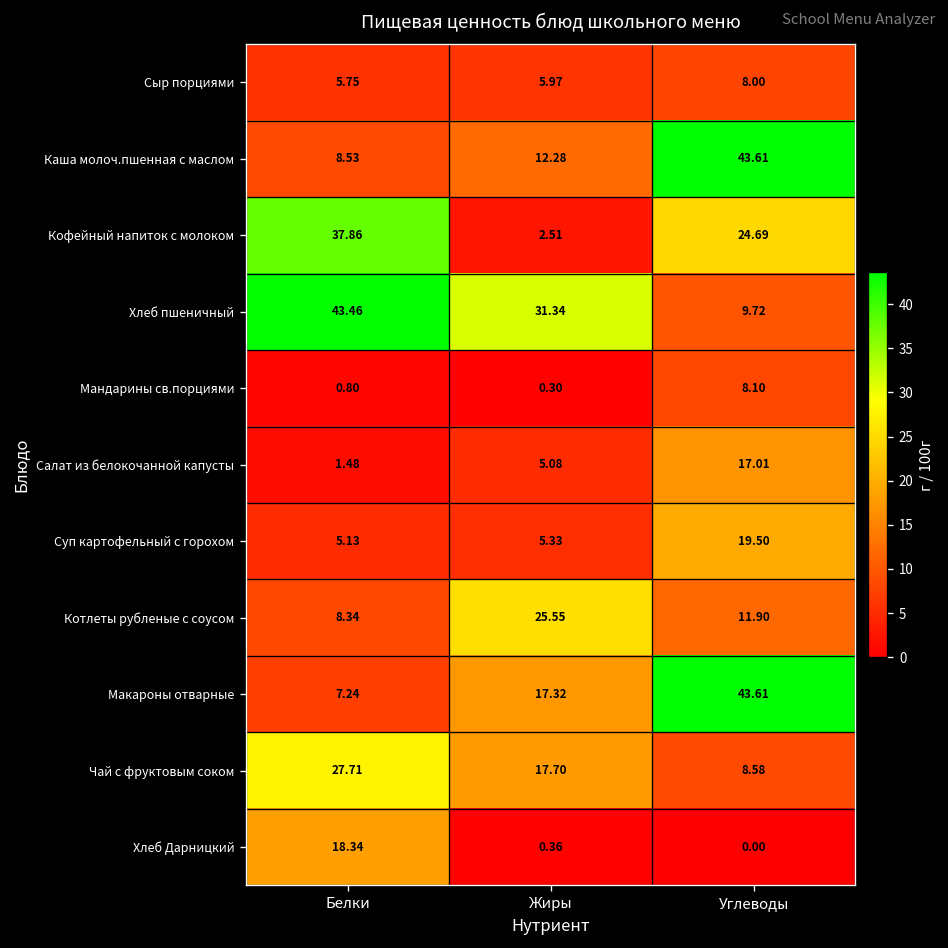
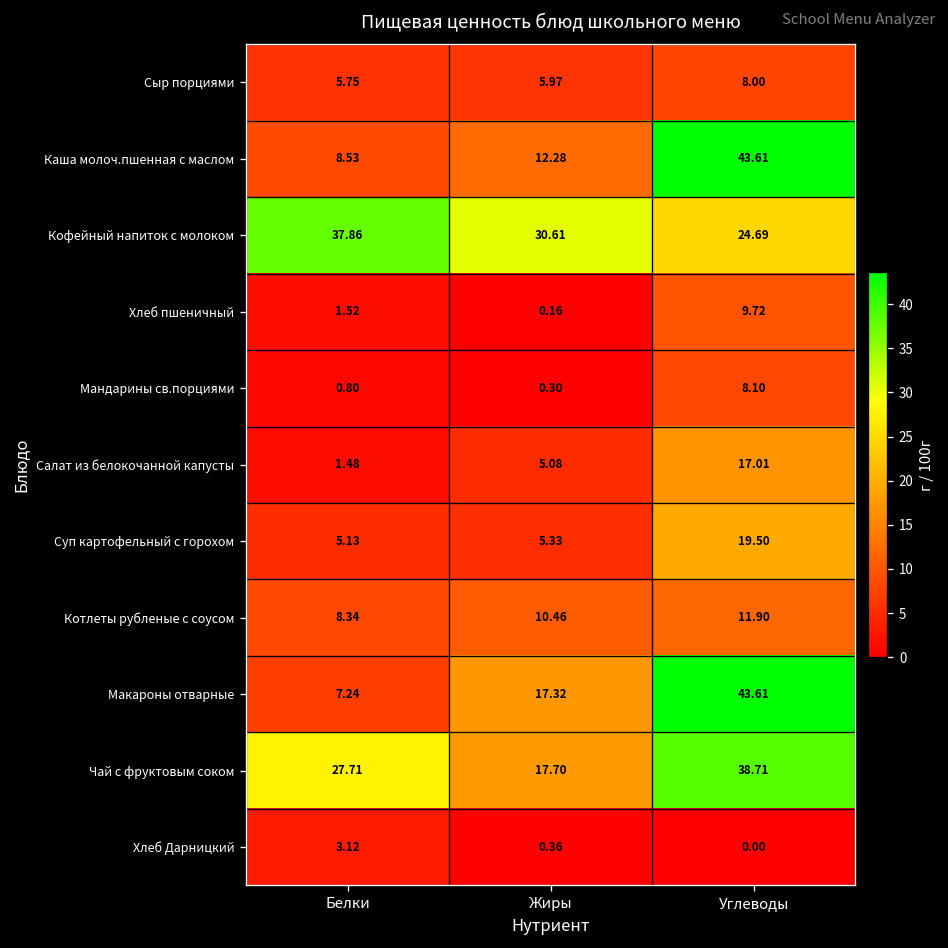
  {
    "Сыр порциями": {
      "Белки": 5.75,
      "Жиры": 5.97,
      "Углеводы": 8.00
    },
    "Каша молоч.пшенная с маслом": {
      "Белки": 8.53,
      "Жиры": 12.28,
      "Углеводы": 43.61
    },
    "Кофейный напиток с молоком": {
      "Белки": 37.86,
-     "Жиры": 2.51,
+     "Жиры": 30.61,
      "Углеводы": 24.69
    },
    "Хлеб пшеничный": {
-     "Белки": 43.46,
-     "Жиры": 31.34,
+     "Белки": 1.52,
+     "Жиры": 0.16,
      "Углеводы": 9.72
    },
    "Мандарины св.порциями": {
      "Белки": 0.80,
      "Жиры": 0.30,
      "Углеводы": 8.10
    },
    "Салат из белокочанной капусты": {
      "Белки": 1.48,
      "Жиры": 5.08,
      "Углеводы": 17.01
    },
    "Суп картофельный с горохом": {
      "Белки": 5.13,
      "Жиры": 5.33,
      "Углеводы": 19.50
    },
    "Котлеты рубленые с соусом": {
      "Белки": 8.34,
-     "Жиры": 25.55,
+     "Жиры": 10.46,
      "Углеводы": 11.90
    },
    "Макароны отварные": {
      "Белки": 7.24,
      "Жиры": 17.32,
      "Углеводы": 43.61
    },
    "Чай с фруктовым соком": {
      "Белки": 27.71,
      "Жиры": 17.70,
-     "Углеводы": 8.58
+     "Углеводы": 38.71
    },
    "Хлеб Дарницкий": {
-     "Белки": 18.34,
+     "Белки": 3.12,
      "Жиры": 0.36,
      "Углеводы": 0.00
    }
  }
